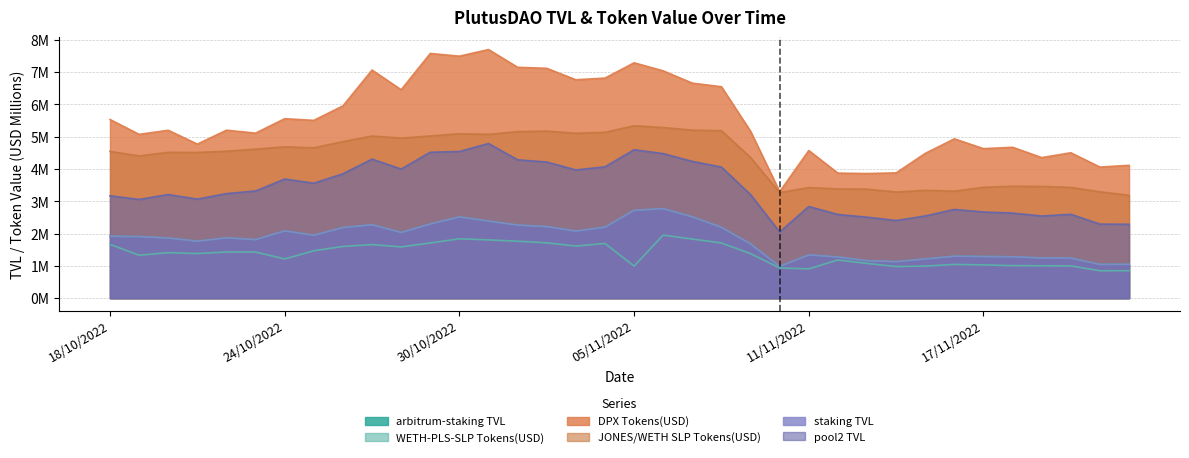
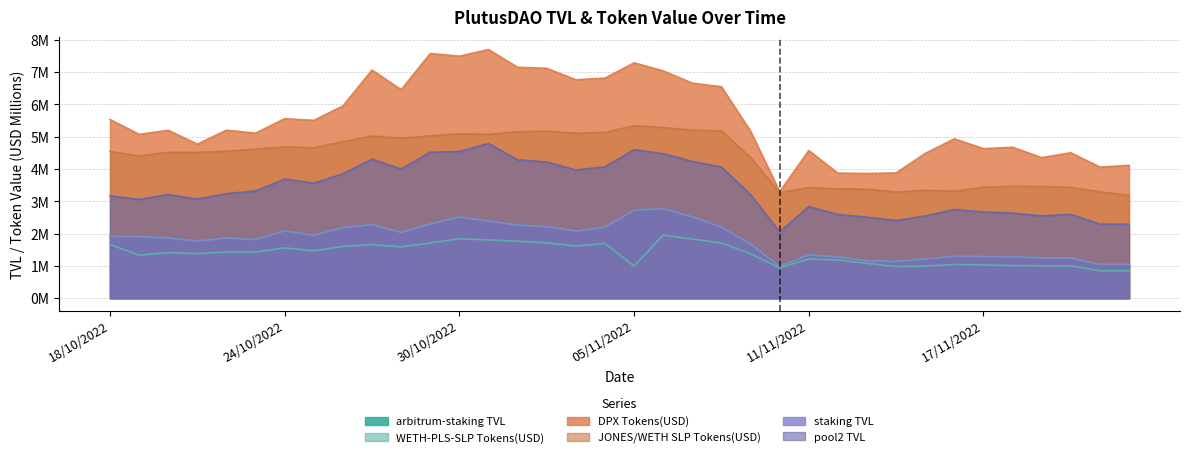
  {
    "WETH-PLS-SLP Tokens(USD)": {
      "18/10/2022": 1700000,
-     "24/10/2022": 1200000,
+     "24/10/2022": 1600000,
      "30/10/2022": 1800000,
      "05/11/2022": 1000000,
-     "11/11/2022": 900000,
+     "11/11/2022": 1200000,
      "17/11/2022": 1000000
    }
  }
